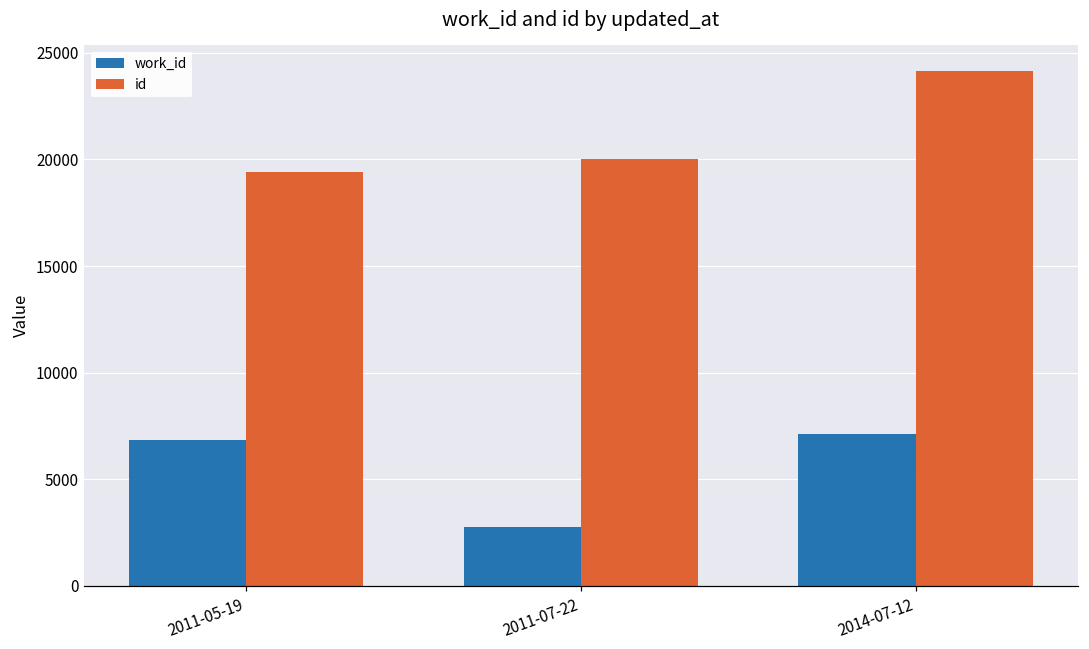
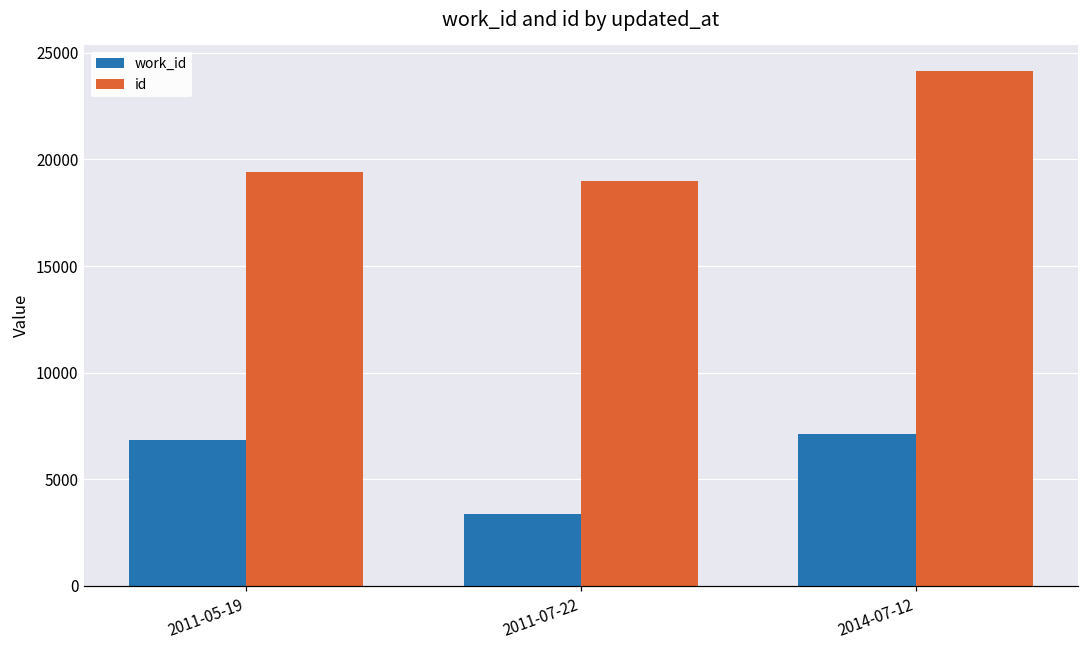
  {
    "work_id": {
      "2011-05-19": 6800,
-     "2011-07-22": 2800,
+     "2011-07-22": 3400,
      "2014-07-12": 7100
    },
    "id": {
      "2011-05-19": 19400,
-     "2011-07-22": 20000,
+     "2011-07-22": 19000,
      "2014-07-12": 24200
    }
  }
